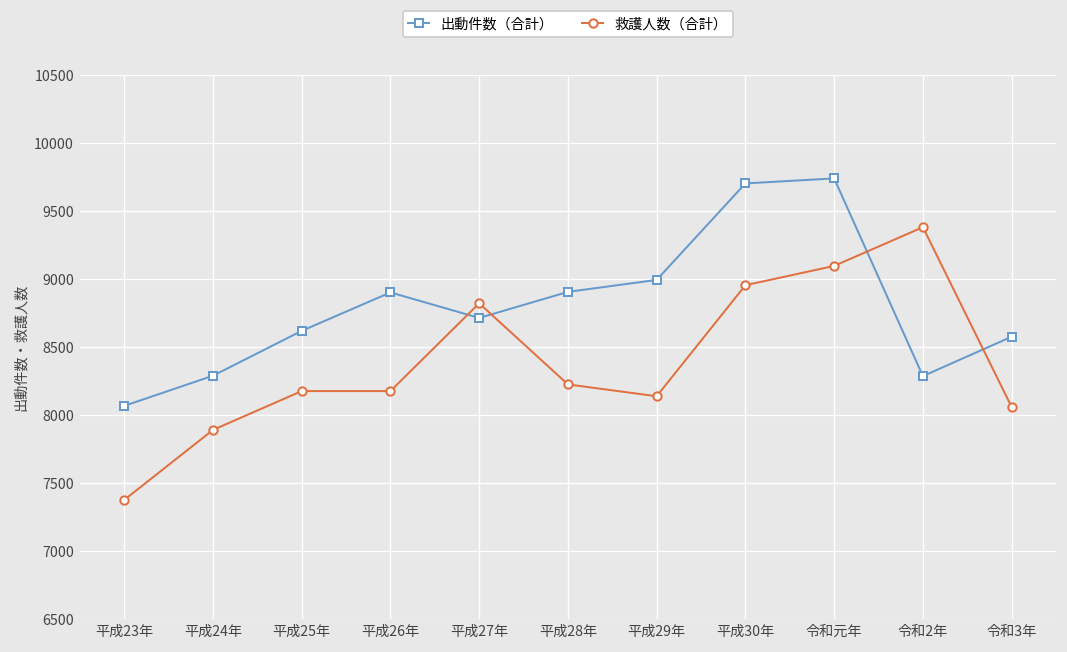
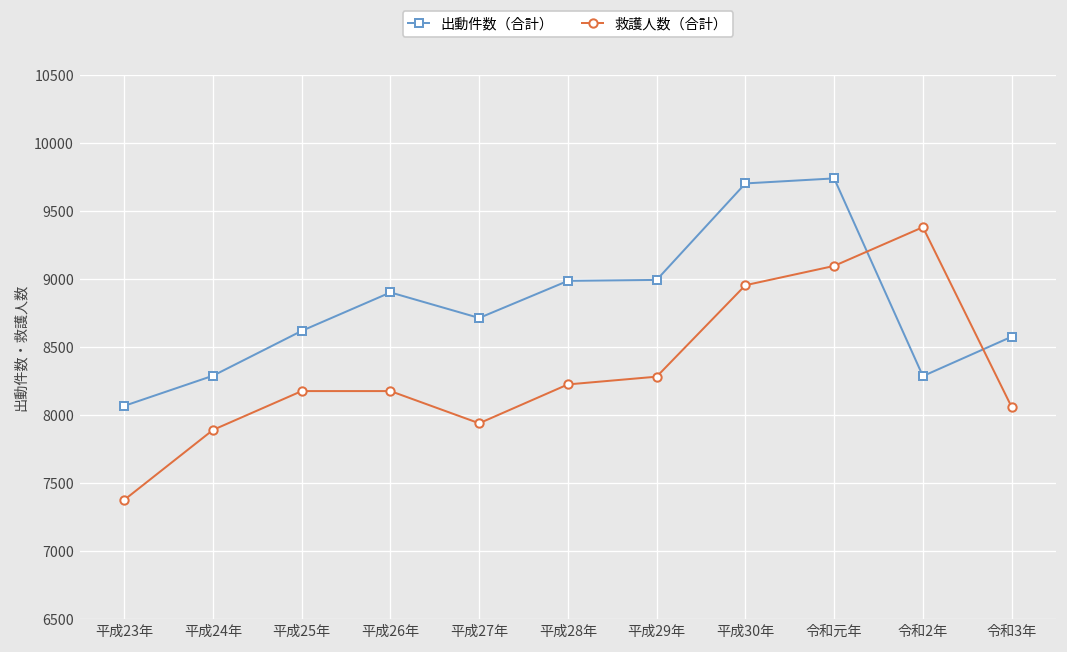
  {
    "出動件数（合計）": {
      "平成23年": 8070,
      "平成24年": 8290,
      "平成25年": 8620,
      "平成26年": 8900,
      "平成27年": 8710,
-     "平成28年": 8900,
+     "平成28年": 8990,
      "平成29年": 8990,
      "平成30年": 9700,
      "令和元年": 9740,
      "令和2年": 8280,
      "令和3年": 8570
    },
    "救護人数（合計）": {
      "平成23年": 7370,
      "平成24年": 7890,
      "平成25年": 8170,
      "平成26年": 8170,
-     "平成27年": 8820,
+     "平成27年": 7940,
      "平成28年": 8220,
-     "平成29年": 8140,
+     "平成29年": 8280,
      "平成30年": 8950,
      "令和元年": 9100,
      "令和2年": 9380,
      "令和3年": 8060
    }
  }
